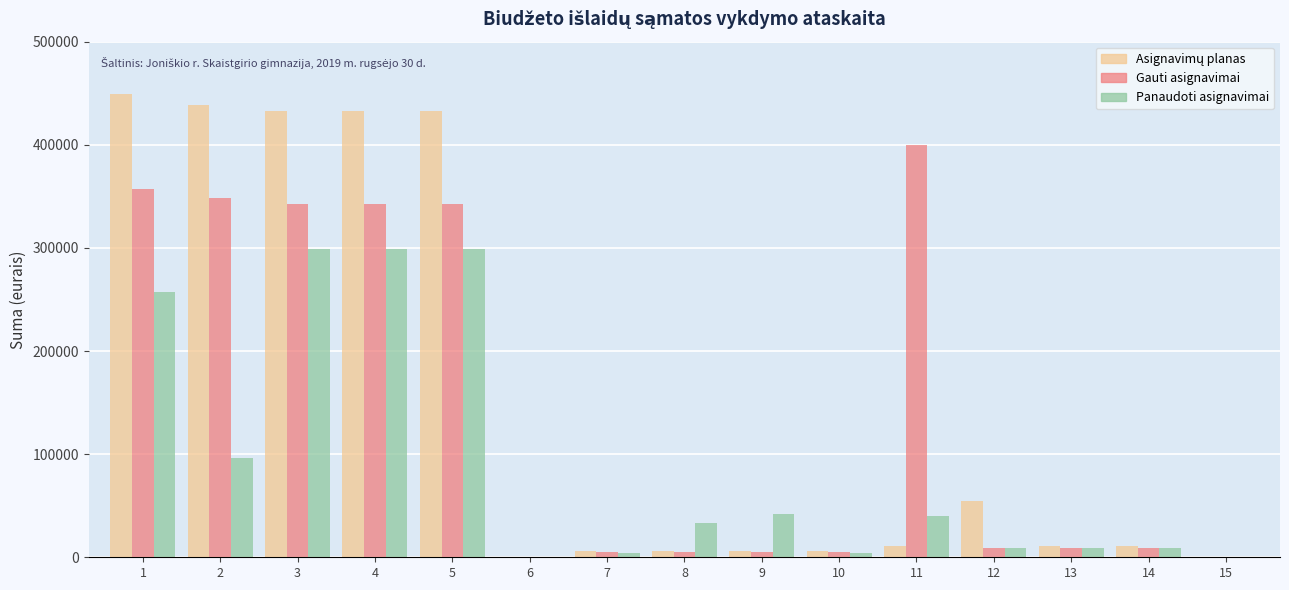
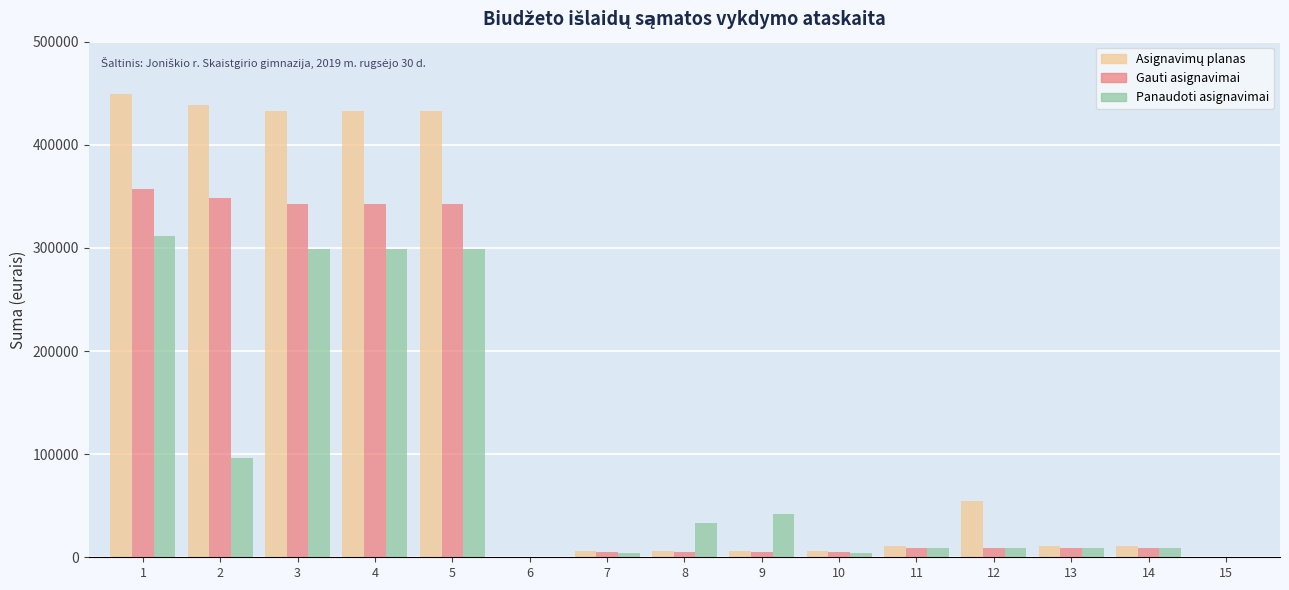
  {
    "Asignavimų planas": {
      "2": 439000,
      "3": 432000,
      "4": 432000,
      "5": 432000,
      "6": 0,
      "7": 6000,
      "8": 6000,
      "9": 6000,
      "10": 6000,
      "11": 11000,
      "12": 54000,
      "13": 11000,
      "14": 11000,
      "15": 0
    },
    "Gauti asignavimai": {
      "1": 357000,
      "2": 348000,
      "3": 343000,
      "4": 343000,
      "5": 343000,
      "6": 0,
      "7": 5000,
      "8": 5000,
      "9": 5000,
      "10": 5000,
-     "11": 400000,
+     "11": 9000,
      "12": 9000,
      "13": 9000,
      "14": 9000,
      "15": 0
    },
    "Panaudoti asignavimai": {
-     "1": 257000,
+     "1": 312000,
      "2": 96000,
      "3": 299000,
      "4": 299000,
      "5": 299000,
      "6": 0,
      "7": 4000,
      "8": 33000,
      "9": 42000,
      "10": 4000,
-     "11": 40000,
+     "11": 9000,
      "12": 9000,
      "13": 9000,
      "14": 9000,
      "15": 0
    }
  }
